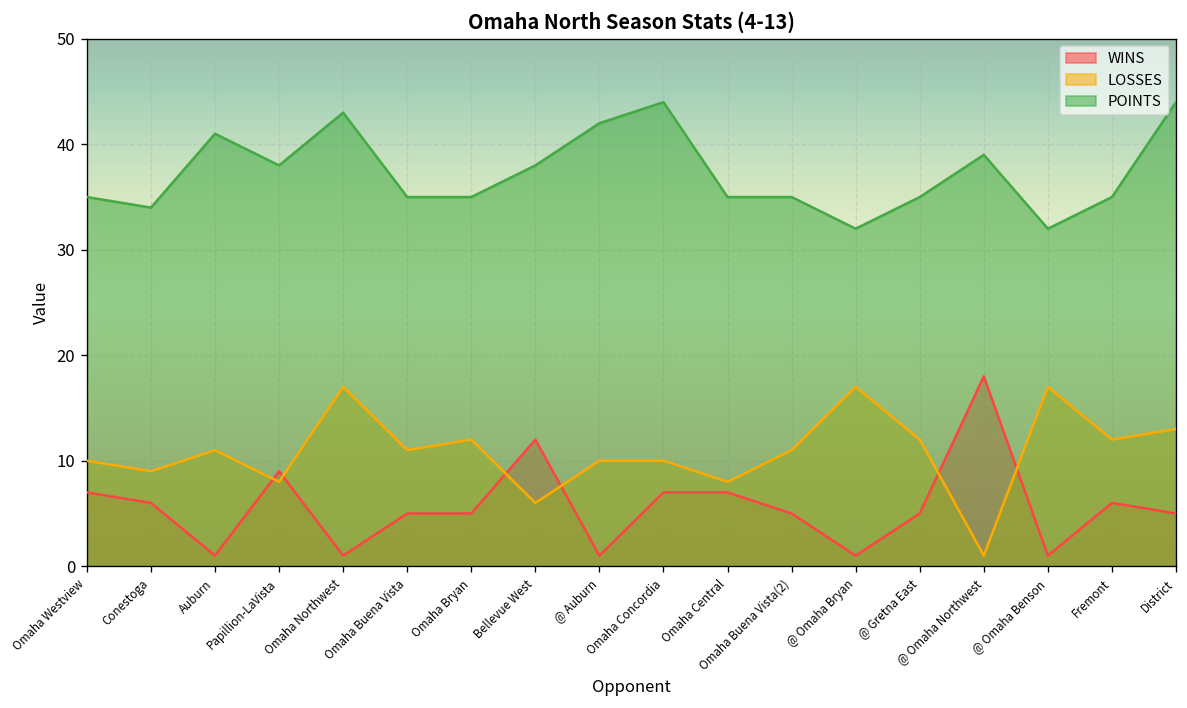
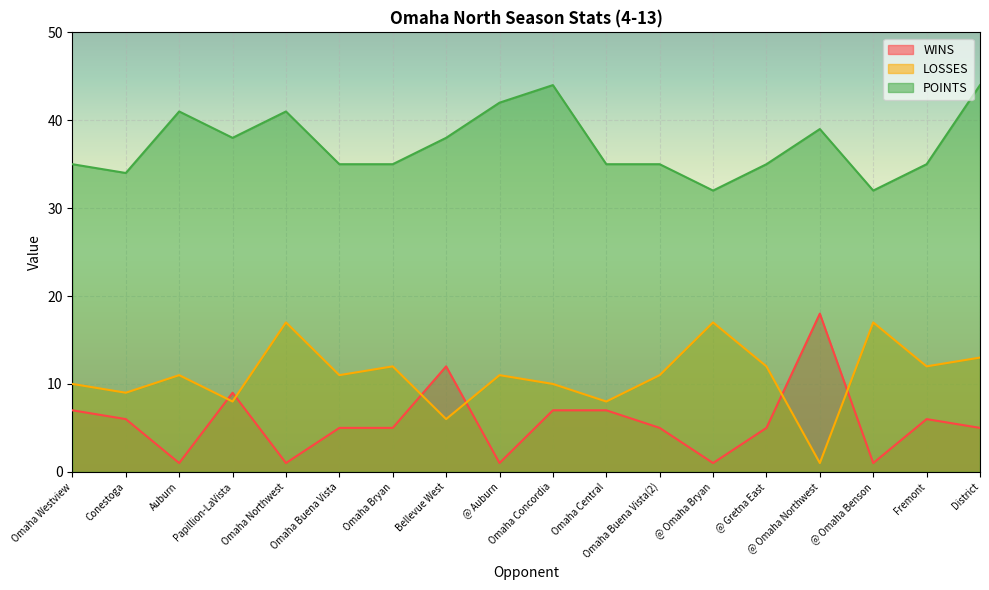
  {
    "WINS": {
      "Omaha Westview": 7,
      "Conestoga": 6,
      "Auburn": 1,
      "Papillion-LaVista": 9,
      "Omaha Northwest": 1,
      "Omaha Buena Vista": 5,
      "Omaha Bryan": 5,
      "Bellevue West": 12,
      "@ Auburn": 1,
      "Omaha Concordia": 7,
      "Omaha Central": 7,
      "Omaha Buena Vista(2)": 5,
      "@ Omaha Bryan": 1,
      "@ Gretna East": 5,
      "@ Omaha Northwest": 18,
      "@ Omaha Benson": 1,
      "Fremont": 6,
      "District": 5
    },
    "LOSSES": {
      "Omaha Westview": 10,
      "Conestoga": 9,
      "Auburn": 11,
      "Papillion-LaVista": 8,
      "Omaha Northwest": 17,
      "Omaha Buena Vista": 11,
      "Omaha Bryan": 12,
      "Bellevue West": 6,
-     "@ Auburn": 10,
+     "@ Auburn": 11,
      "Omaha Concordia": 10,
      "Omaha Central": 8,
      "Omaha Buena Vista(2)": 11,
      "@ Omaha Bryan": 17,
      "@ Gretna East": 12,
      "@ Omaha Northwest": 1,
      "@ Omaha Benson": 17,
      "Fremont": 12,
      "District": 13
    },
    "POINTS": {
      "Omaha Westview": 35,
      "Conestoga": 34,
      "Auburn": 41,
      "Papillion-LaVista": 38,
-     "Omaha Northwest": 43,
+     "Omaha Northwest": 41,
      "Omaha Buena Vista": 35,
      "Omaha Bryan": 35,
      "Bellevue West": 38,
      "@ Auburn": 42,
      "Omaha Concordia": 44,
      "Omaha Central": 35,
      "Omaha Buena Vista(2)": 35,
      "@ Omaha Bryan": 32,
      "@ Gretna East": 35,
      "@ Omaha Northwest": 39,
      "@ Omaha Benson": 32,
      "Fremont": 35,
      "District": 44
    }
  }
